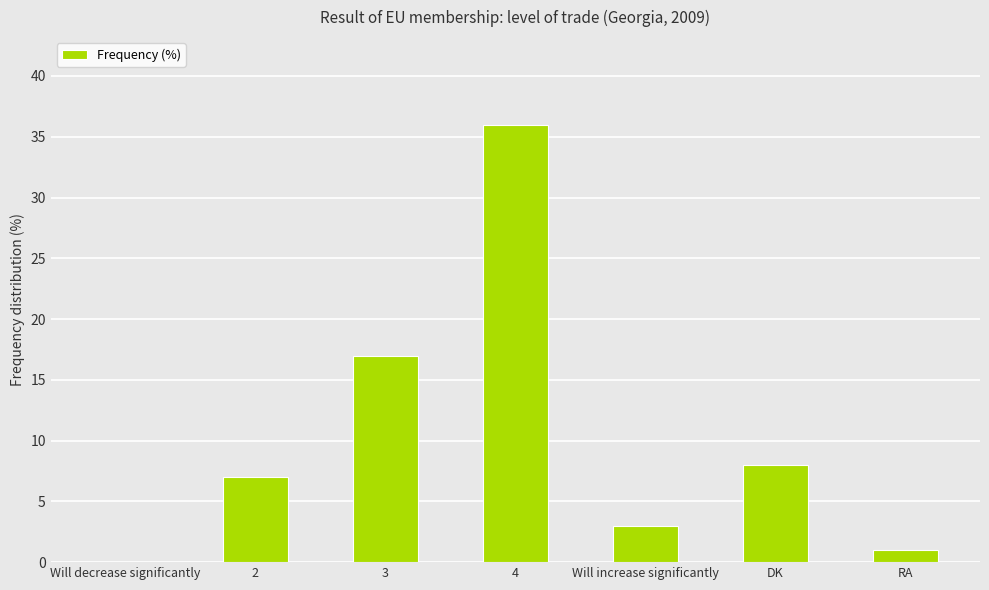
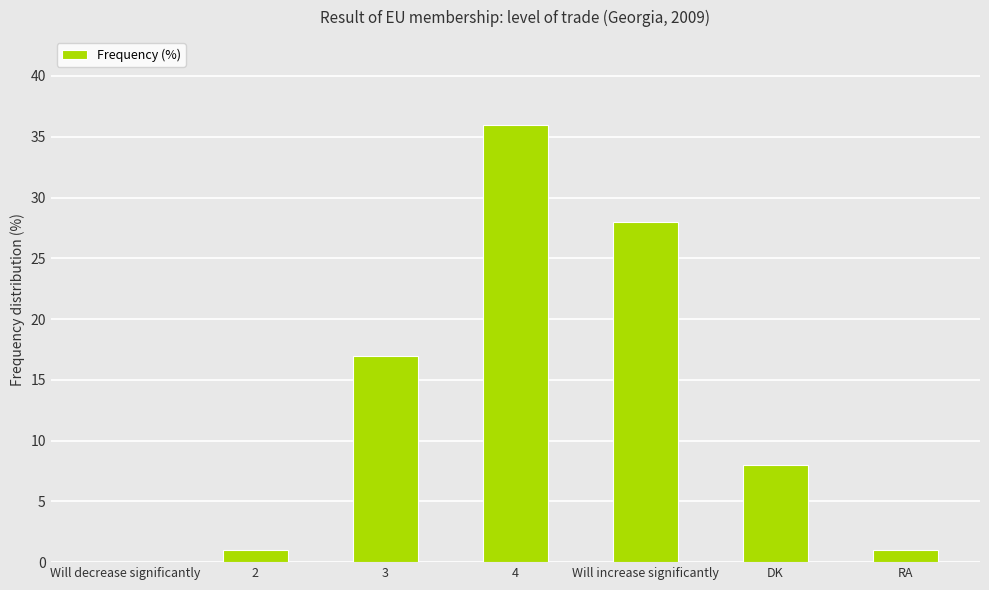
  {
    "Will decrease significantly": 0,
-   "2": 7,
+   "2": 1,
    "3": 17,
    "4": 36,
-   "Will increase significantly": 3,
+   "Will increase significantly": 28,
    "DK": 8,
    "RA": 1
  }
